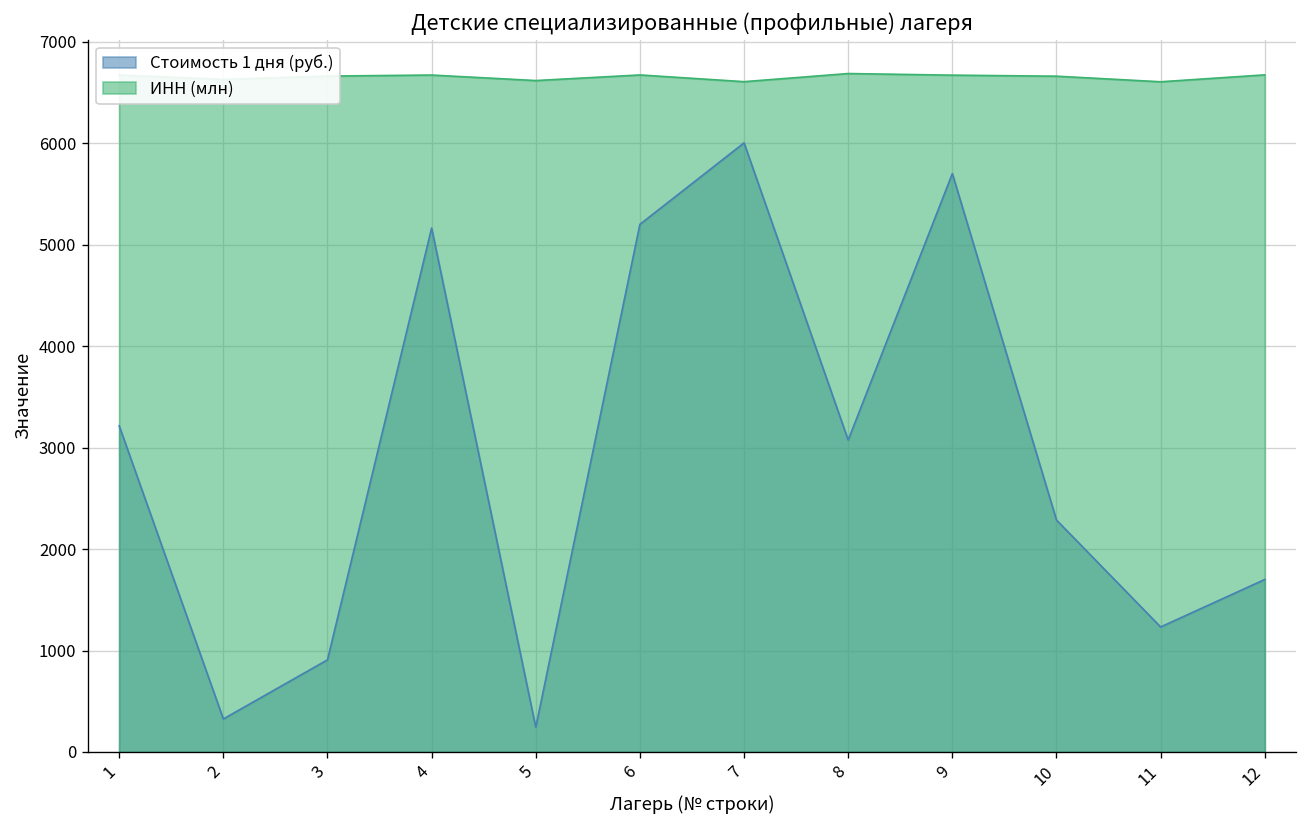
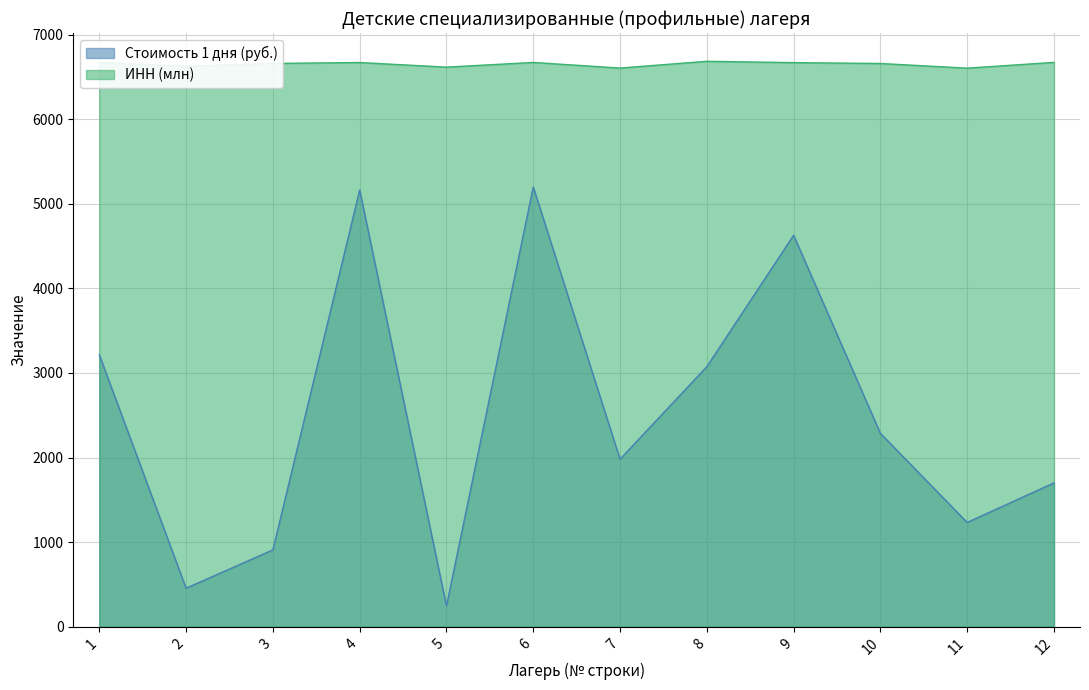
  {
    "Стоимость 1 дня (руб.)": {
      "1": 3200,
-     "2": 300,
+     "2": 500,
      "3": 900,
      "4": 5200,
      "5": 200,
      "6": 5200,
-     "7": 6000,
+     "7": 2000,
      "8": 3100,
-     "9": 5700,
+     "9": 4600,
      "10": 2300,
      "11": 1200,
      "12": 1700
    },
    "ИНН (млн)": {
      "4": 6700,
      "5": 6600,
      "6": 6700,
      "7": 6600,
      "8": 6700,
      "9": 6700,
      "10": 6700,
      "11": 6600,
      "12": 6700
    }
  }
